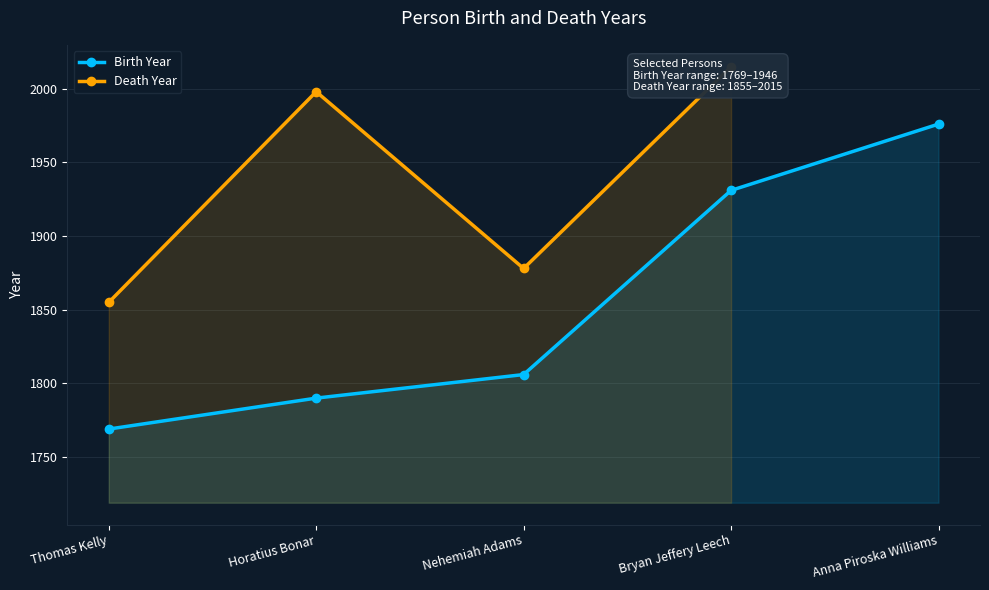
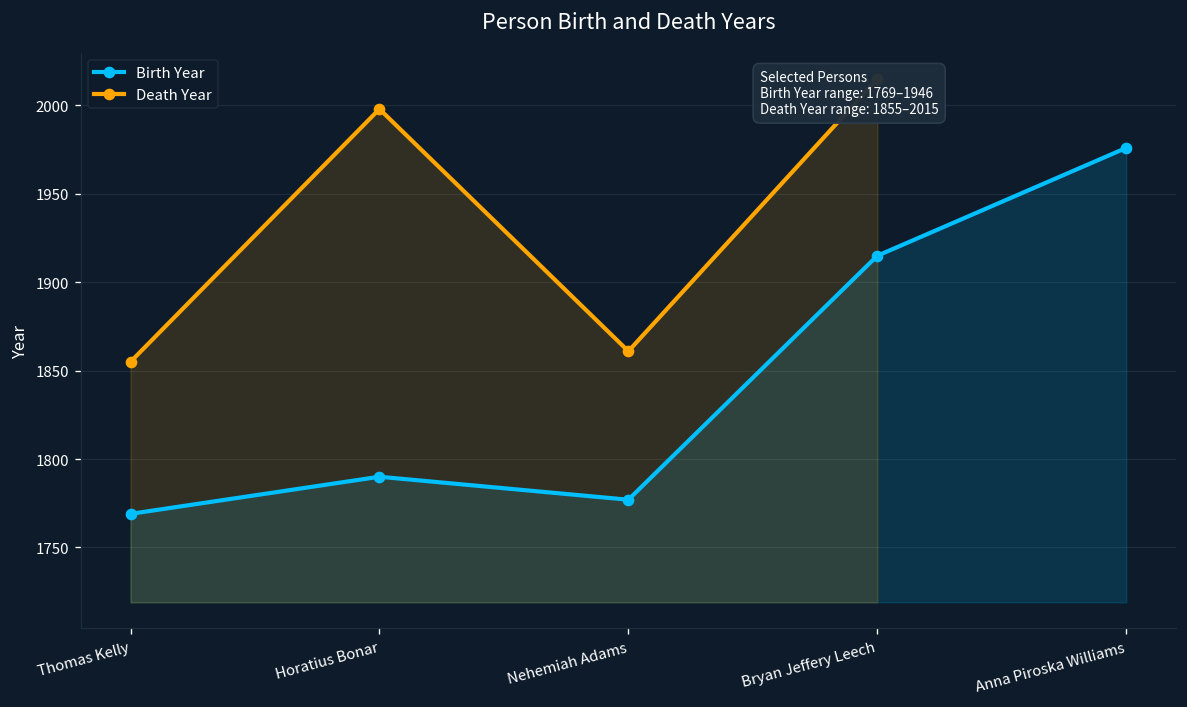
  {
    "Birth Year": {
      "Thomas Kelly": 1769,
      "Horatius Bonar": 1790,
-     "Nehemiah Adams": 1806,
-     "Bryan Jeffery Leech": 1931,
+     "Nehemiah Adams": 1777,
+     "Bryan Jeffery Leech": 1915,
      "Anna Piroska Williams": 1976
    },
    "Death Year": {
      "Thomas Kelly": 1855,
      "Horatius Bonar": 1998,
-     "Nehemiah Adams": 1878
+     "Nehemiah Adams": 1861
    }
  }
